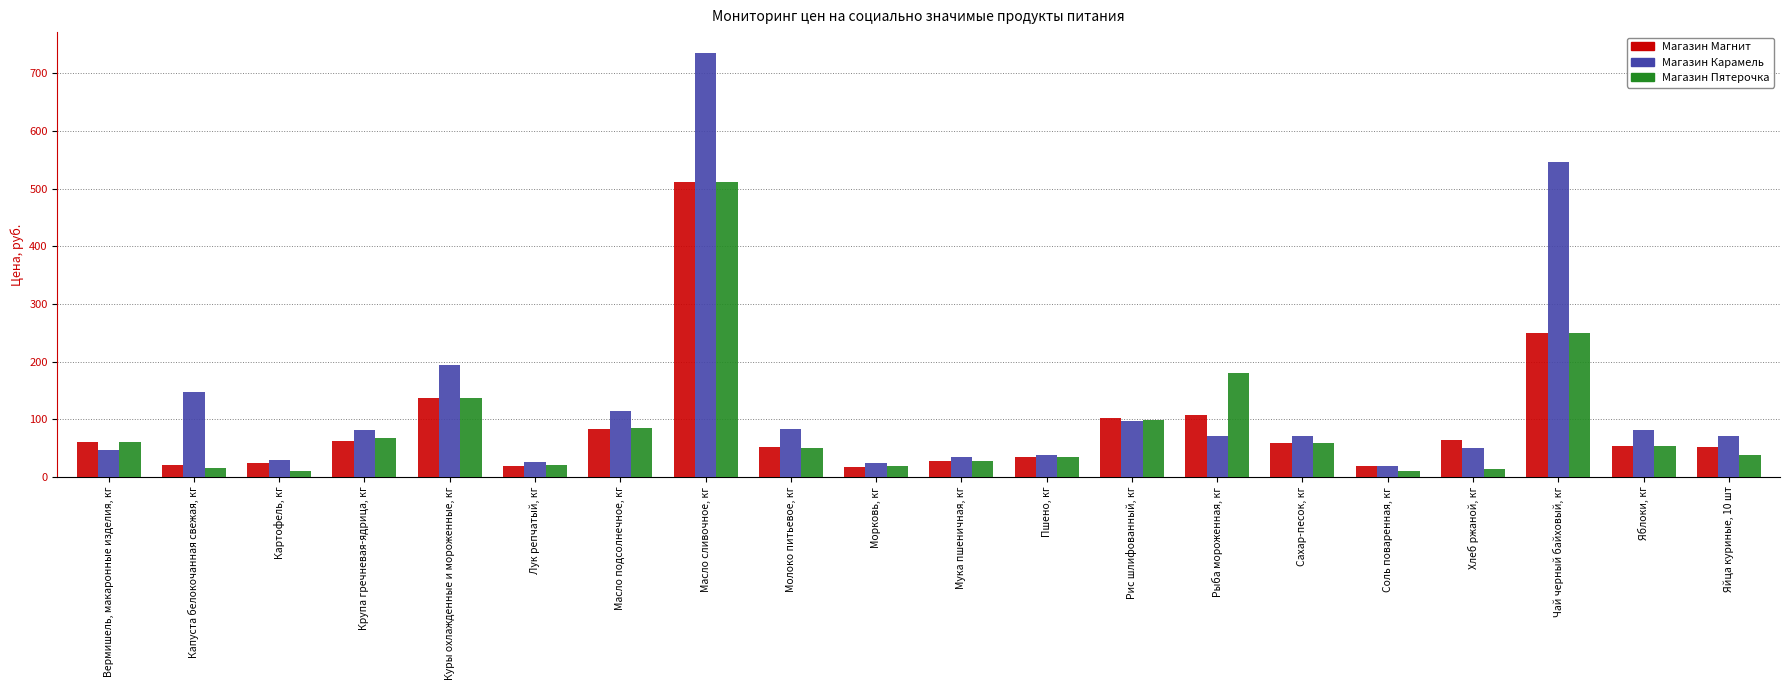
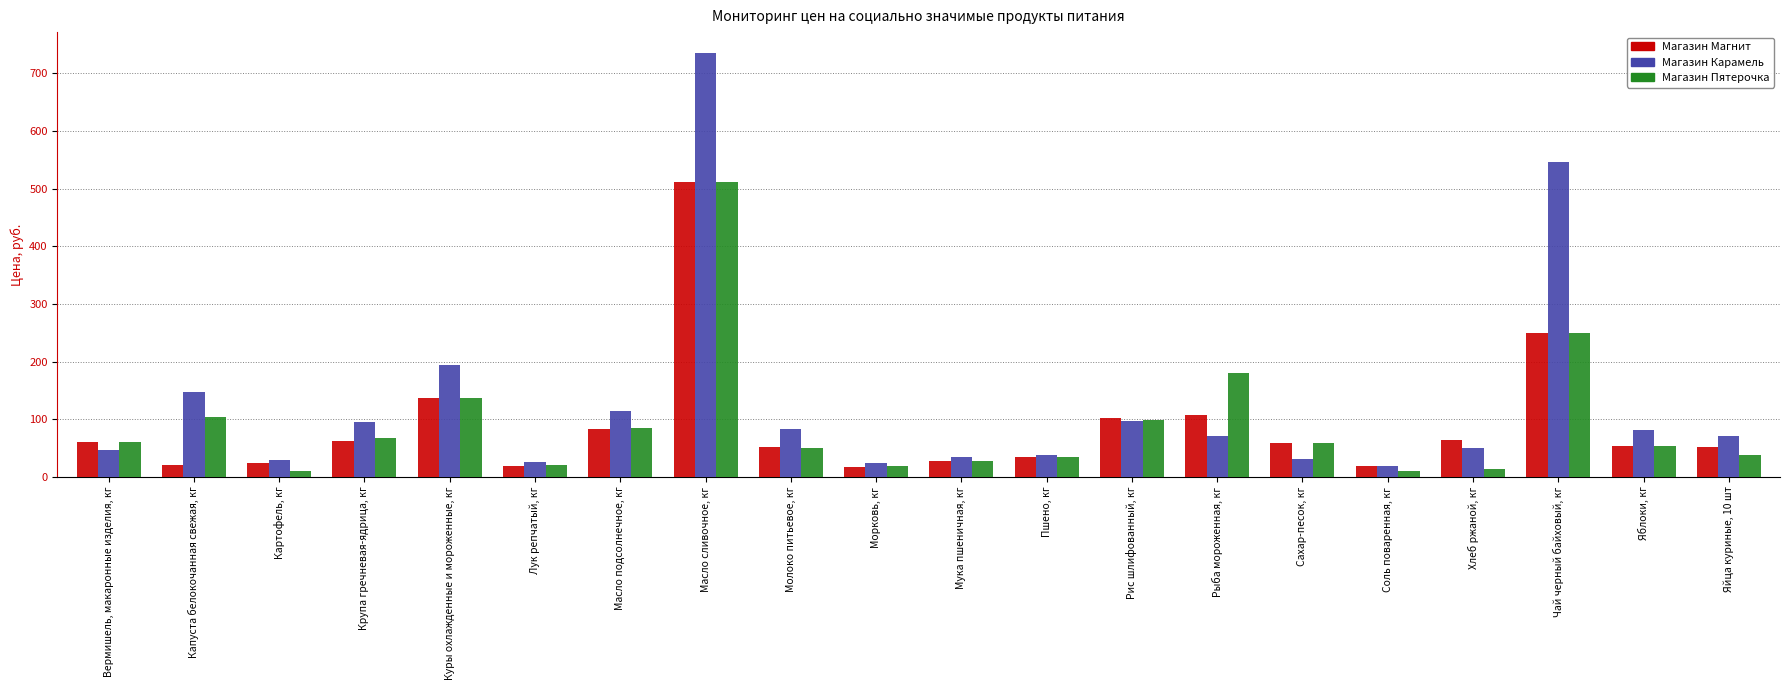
  {
    "Магазин Магнит": {
      "Вермишель, макаронные изделия, кг": 60,
      "Капуста белокочанная свежая, кг": 20,
      "Картофель, кг": 20,
      "Крупа гречневая-ядрица, кг": 60,
      "Куры охлажденные и мороженные, кг": 140,
      "Лук репчатый, кг": 20,
      "Масло подсолнечное, кг": 80,
      "Масло сливочное, кг": 510,
      "Молоко питьевое, кг": 50,
      "Морковь, кг": 20,
      "Мука пшеничная, кг": 30,
      "Пшено, кг": 30,
      "Рис шлифованный, кг": 100,
      "Рыба мороженная, кг": 110,
      "Сахар-песок, кг": 60,
      "Соль поваренная, кг": 20,
      "Хлеб ржаной, кг": 60,
      "Чай черный байховый, кг": 250,
      "Яблоки, кг": 50,
      "Яйца куриные, 10 шт": 50
    },
    "Магазин Карамель": {
      "Вермишель, макаронные изделия, кг": 50,
      "Капуста белокочанная свежая, кг": 150,
      "Картофель, кг": 30,
-     "Крупа гречневая-ядрица, кг": 80,
+     "Крупа гречневая-ядрица, кг": 100,
      "Куры охлажденные и мороженные, кг": 190,
      "Лук репчатый, кг": 30,
      "Масло подсолнечное, кг": 110,
      "Масло сливочное, кг": 740,
      "Молоко питьевое, кг": 80,
      "Морковь, кг": 20,
      "Мука пшеничная, кг": 30,
      "Пшено, кг": 40,
      "Рис шлифованный, кг": 100,
      "Рыба мороженная, кг": 70,
-     "Сахар-песок, кг": 70,
+     "Сахар-песок, кг": 30,
      "Соль поваренная, кг": 20,
      "Хлеб ржаной, кг": 50,
      "Чай черный байховый, кг": 550,
      "Яблоки, кг": 80,
      "Яйца куриные, 10 шт": 70
    },
    "Магазин Пятерочка": {
      "Вермишель, макаронные изделия, кг": 60,
-     "Капуста белокочанная свежая, кг": 10,
+     "Капуста белокочанная свежая, кг": 100,
      "Картофель, кг": 10,
      "Крупа гречневая-ядрица, кг": 70,
      "Куры охлажденные и мороженные, кг": 140,
      "Лук репчатый, кг": 20,
      "Масло подсолнечное, кг": 80,
      "Масло сливочное, кг": 510,
      "Молоко питьевое, кг": 50,
      "Морковь, кг": 20,
      "Мука пшеничная, кг": 30,
      "Пшено, кг": 30,
      "Рис шлифованный, кг": 100,
      "Рыба мороженная, кг": 180,
      "Сахар-песок, кг": 60,
      "Соль поваренная, кг": 10,
      "Хлеб ржаной, кг": 10,
      "Чай черный байховый, кг": 250,
      "Яблоки, кг": 50,
      "Яйца куриные, 10 шт": 40
    }
  }
